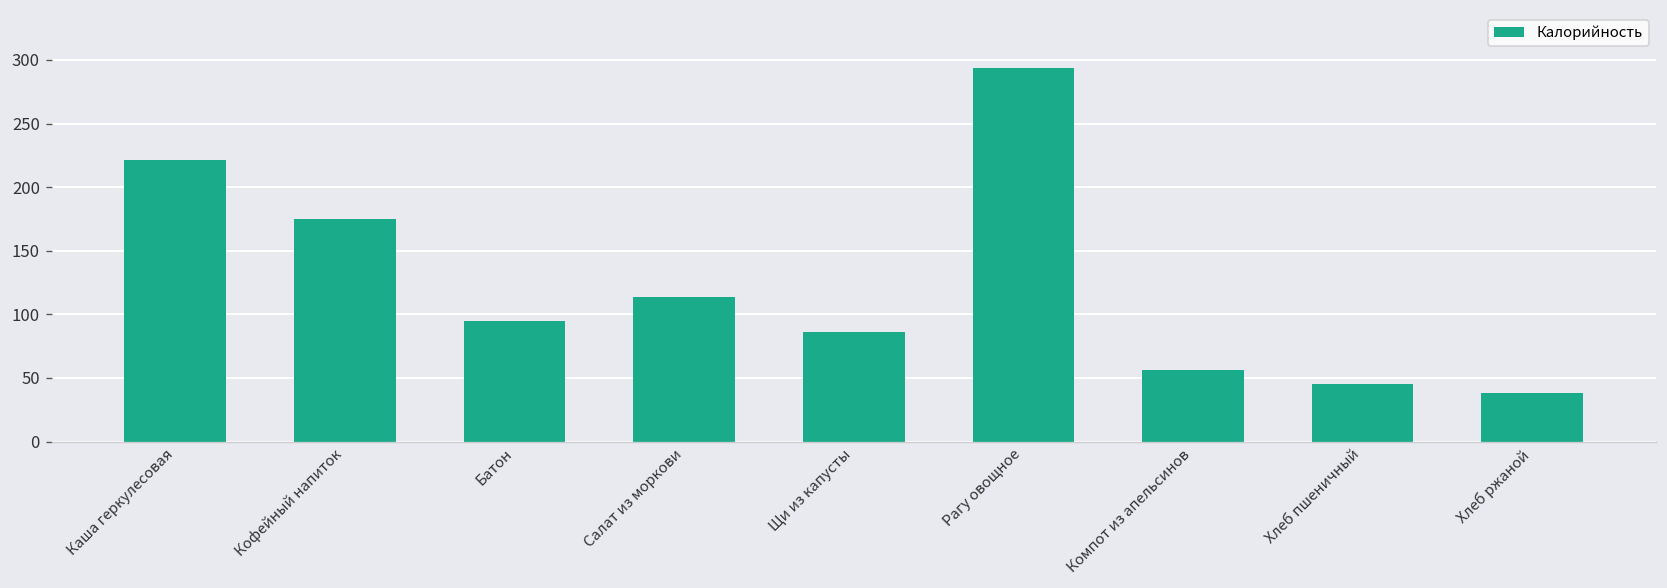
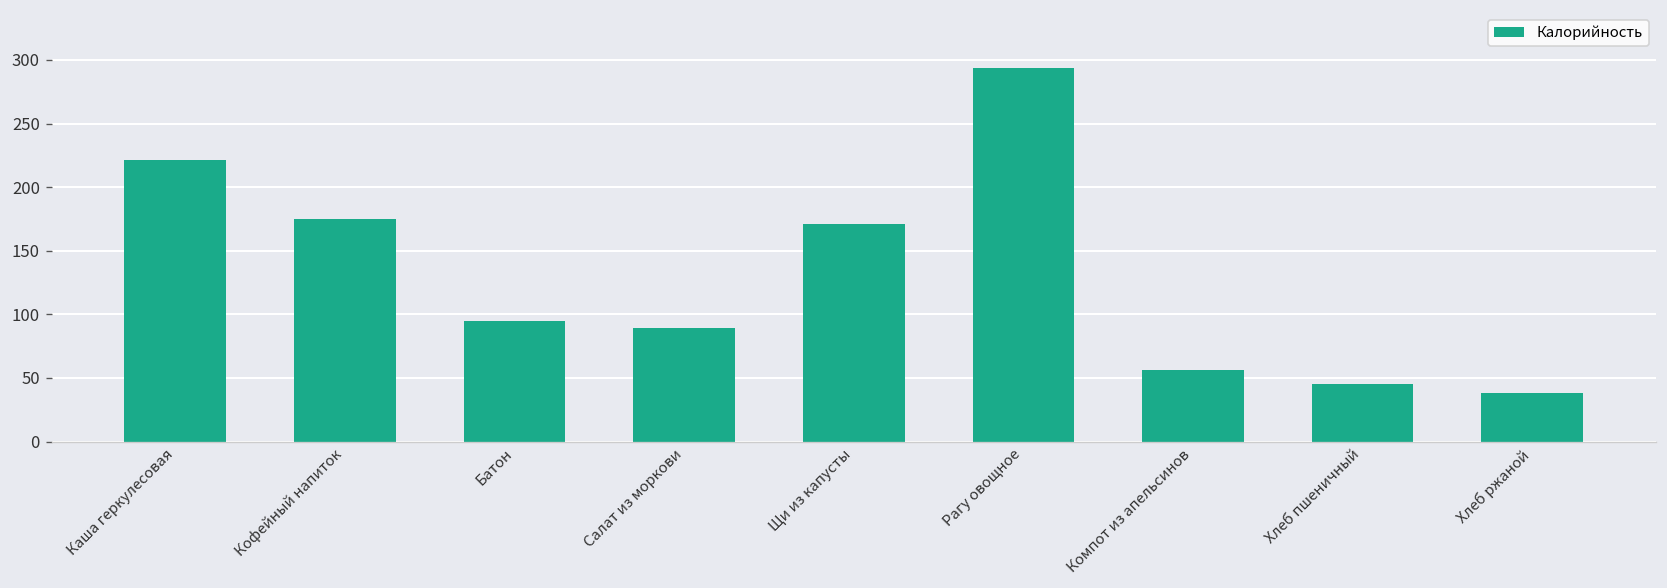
  {
    "Каша геркулесовая": 221,
    "Кофейный напиток": 175,
    "Батон": 94,
-   "Салат из моркови": 114,
-   "Щи из капусты": 86,
+   "Салат из моркови": 89,
+   "Щи из капусты": 171,
    "Рагу овощное": 294,
    "Компот из апельсинов": 56,
    "Хлеб пшеничный": 45,
    "Хлеб ржаной": 38
  }
